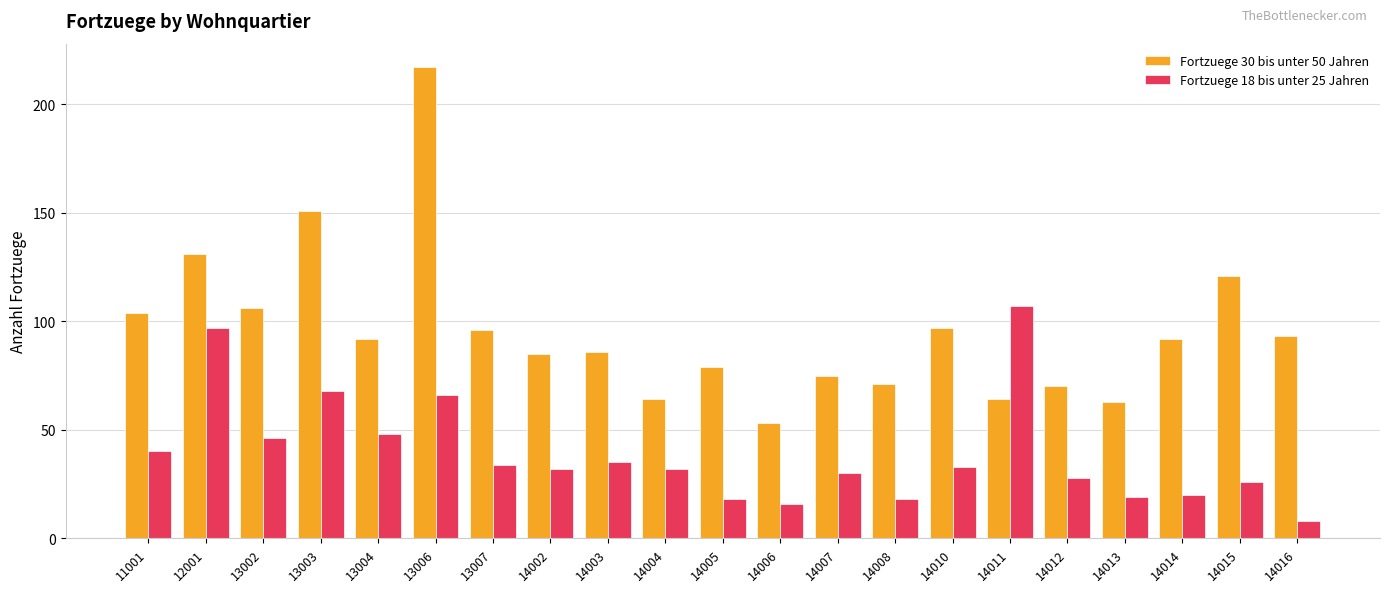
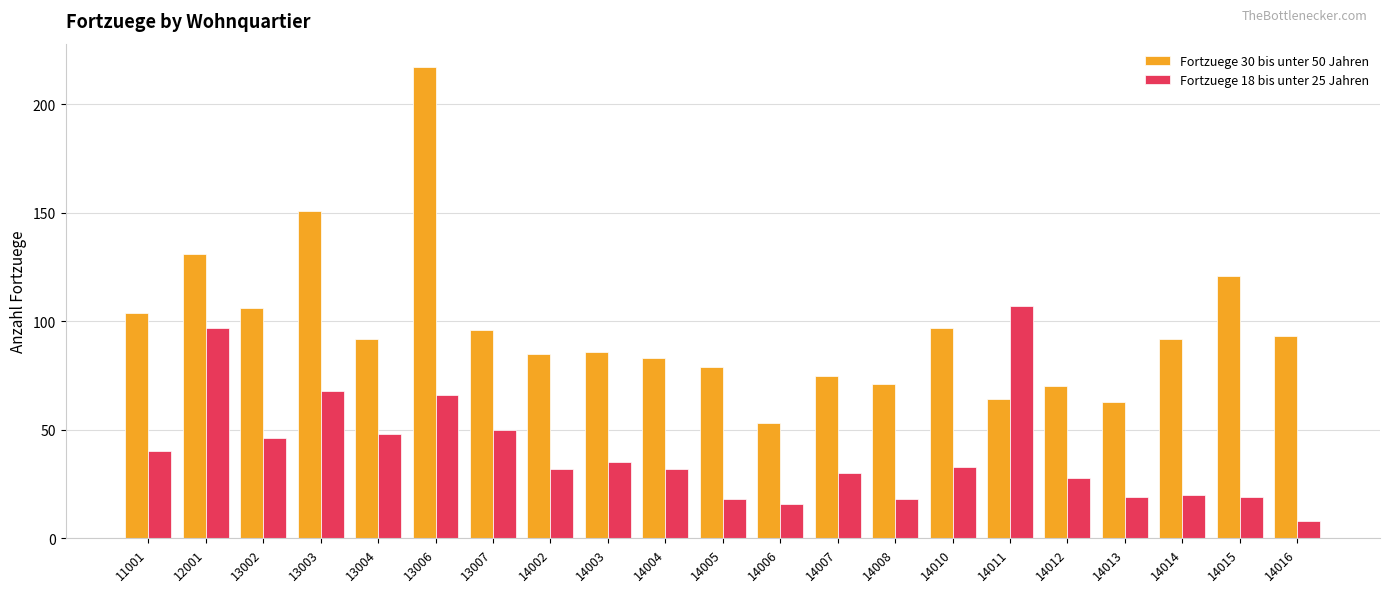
  {
    "Fortzuege 30 bis unter 50 Jahren": {
      "11001": 104,
      "12001": 131,
      "13002": 106,
      "13003": 151,
      "13004": 92,
      "13006": 217,
      "13007": 96,
      "14002": 85,
      "14003": 86,
-     "14004": 64,
+     "14004": 83,
      "14005": 79,
      "14006": 53,
      "14007": 75,
      "14008": 71,
      "14010": 97,
      "14011": 64,
      "14012": 70,
      "14013": 63,
      "14014": 92,
      "14015": 121,
      "14016": 93
    },
    "Fortzuege 18 bis unter 25 Jahren": {
      "11001": 40,
      "12001": 97,
      "13002": 46,
      "13003": 68,
      "13004": 48,
      "13006": 66,
-     "13007": 34,
+     "13007": 50,
      "14002": 32,
      "14003": 35,
      "14004": 32,
      "14005": 18,
      "14006": 16,
      "14007": 30,
      "14008": 18,
      "14010": 33,
      "14011": 107,
      "14012": 28,
      "14013": 19,
      "14014": 20,
-     "14015": 26,
+     "14015": 19,
      "14016": 8
    }
  }
